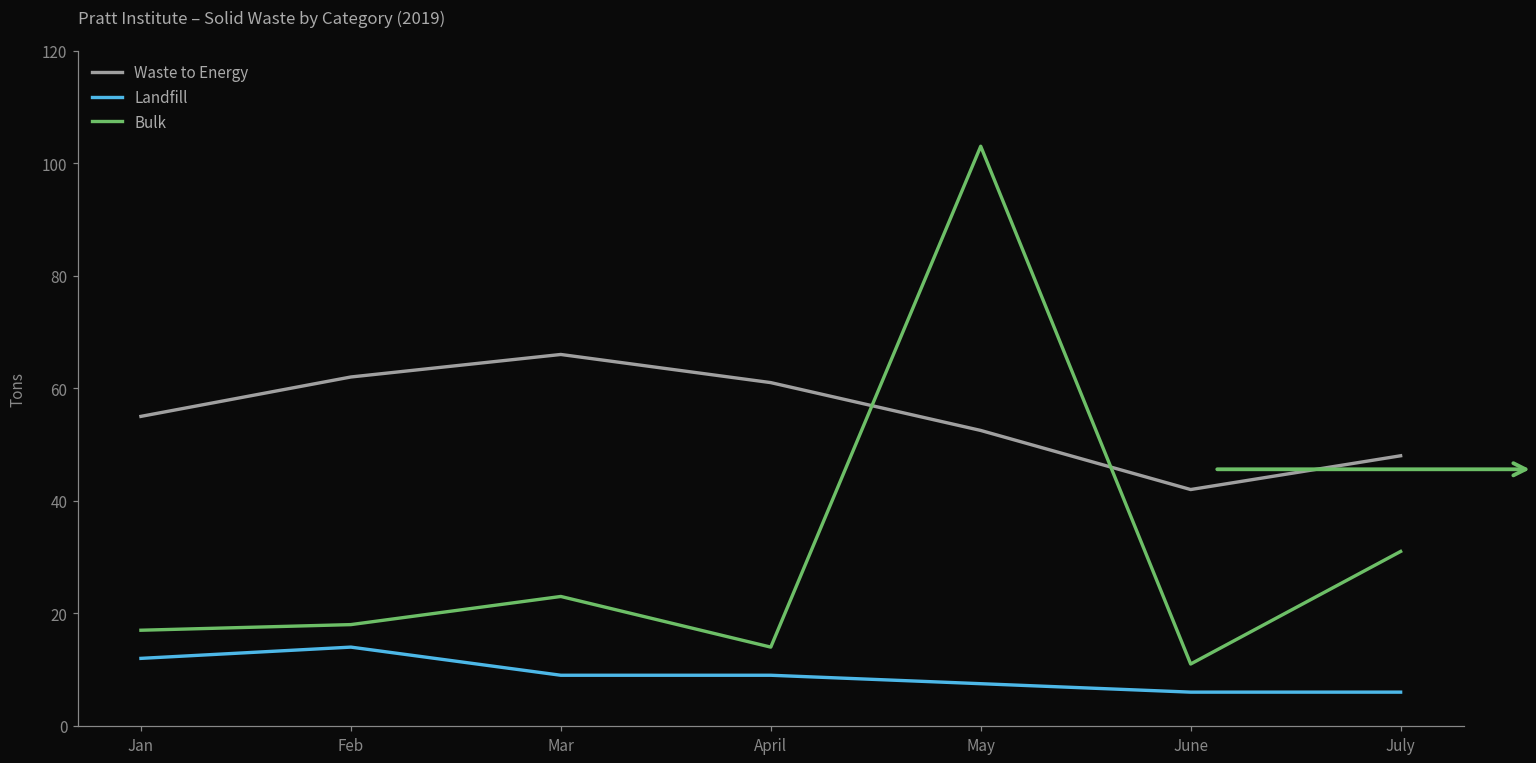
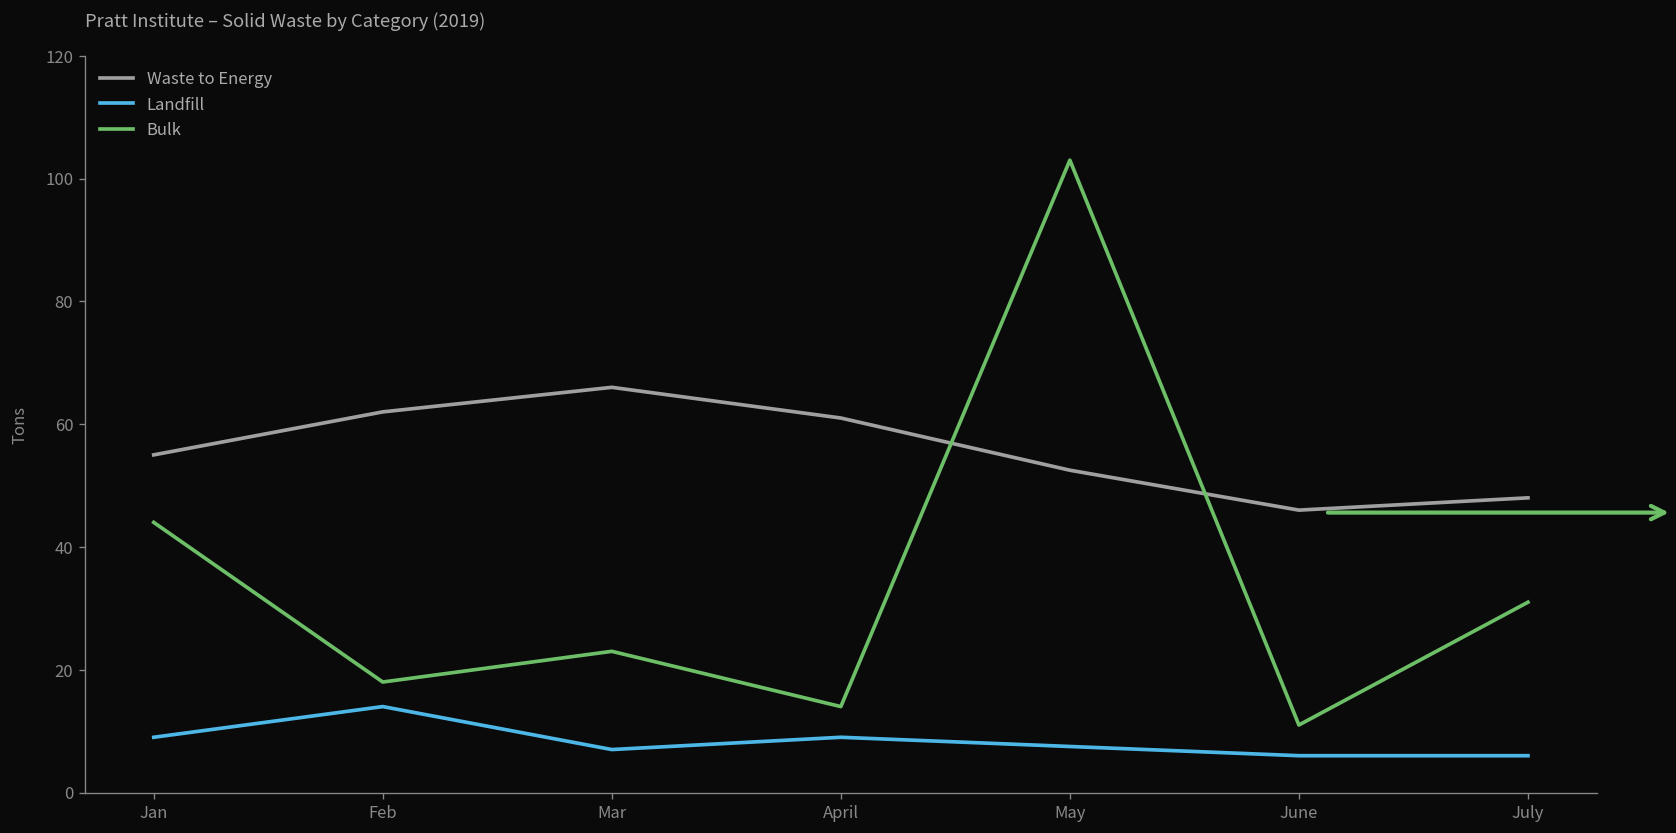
  {
    "Waste to Energy": {
      "Jan": 55,
      "Feb": 62,
      "Mar": 66,
      "April": 61,
      "May": 53,
-     "June": 42,
+     "June": 46,
      "July": 48
    },
    "Landfill": {
-     "Jan": 12,
+     "Jan": 9,
      "Feb": 14,
-     "Mar": 9,
+     "Mar": 7,
      "April": 9,
      "May": 8,
      "June": 6,
      "July": 6
    },
    "Bulk": {
-     "Jan": 17,
+     "Jan": 44,
      "Feb": 18,
      "Mar": 23,
      "April": 14,
      "May": 103,
      "June": 11,
      "July": 31
    }
  }
